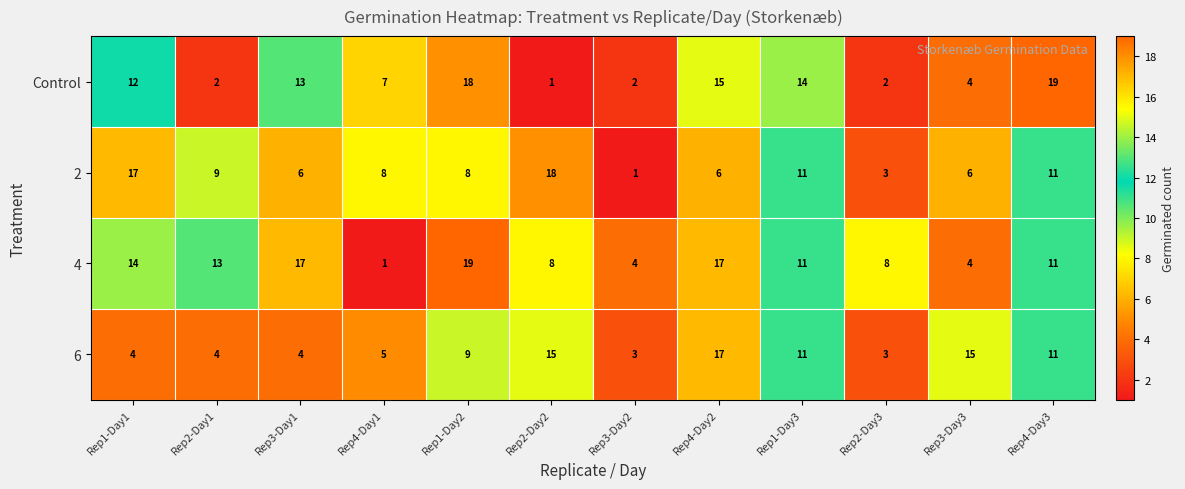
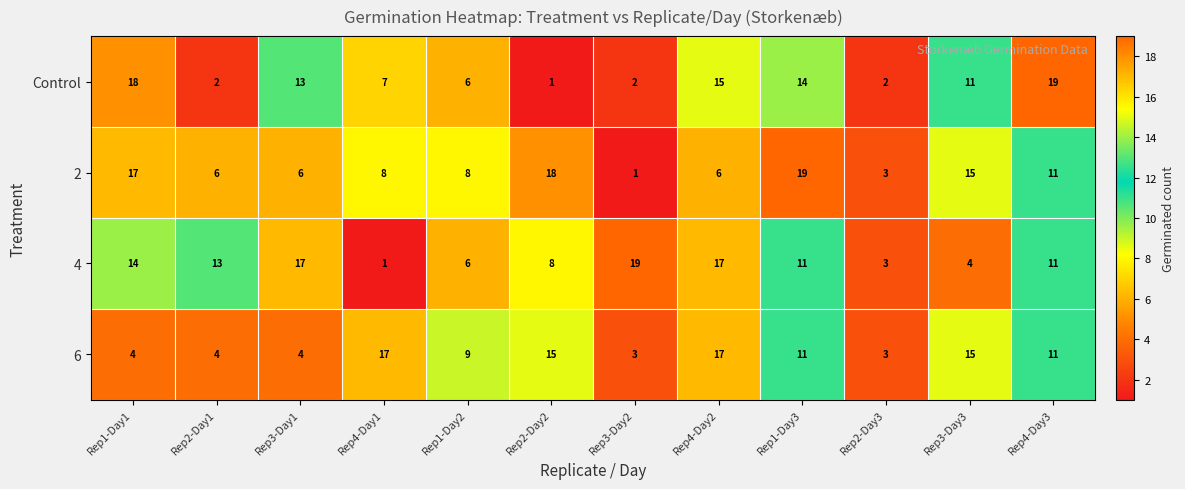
  {
    "Control": {
-     "Rep1-Day1": 12,
+     "Rep1-Day1": 18,
      "Rep2-Day1": 2,
      "Rep3-Day1": 13,
      "Rep4-Day1": 7,
-     "Rep1-Day2": 18,
+     "Rep1-Day2": 6,
      "Rep2-Day2": 1,
      "Rep3-Day2": 2,
      "Rep4-Day2": 15,
      "Rep1-Day3": 14,
      "Rep2-Day3": 2,
-     "Rep3-Day3": 4,
+     "Rep3-Day3": 11,
      "Rep4-Day3": 19
    },
    "2": {
      "Rep1-Day1": 17,
-     "Rep2-Day1": 9,
+     "Rep2-Day1": 6,
      "Rep3-Day1": 6,
      "Rep4-Day1": 8,
      "Rep1-Day2": 8,
      "Rep2-Day2": 18,
      "Rep3-Day2": 1,
      "Rep4-Day2": 6,
-     "Rep1-Day3": 11,
+     "Rep1-Day3": 19,
      "Rep2-Day3": 3,
-     "Rep3-Day3": 6,
+     "Rep3-Day3": 15,
      "Rep4-Day3": 11
    },
    "4": {
      "Rep1-Day1": 14,
      "Rep2-Day1": 13,
      "Rep3-Day1": 17,
      "Rep4-Day1": 1,
-     "Rep1-Day2": 19,
+     "Rep1-Day2": 6,
      "Rep2-Day2": 8,
-     "Rep3-Day2": 4,
+     "Rep3-Day2": 19,
      "Rep4-Day2": 17,
      "Rep1-Day3": 11,
-     "Rep2-Day3": 8,
+     "Rep2-Day3": 3,
      "Rep3-Day3": 4,
      "Rep4-Day3": 11
    },
    "6": {
      "Rep1-Day1": 4,
      "Rep2-Day1": 4,
      "Rep3-Day1": 4,
-     "Rep4-Day1": 5,
+     "Rep4-Day1": 17,
      "Rep1-Day2": 9,
      "Rep2-Day2": 15,
      "Rep3-Day2": 3,
      "Rep4-Day2": 17,
      "Rep1-Day3": 11,
      "Rep2-Day3": 3,
      "Rep3-Day3": 15,
      "Rep4-Day3": 11
    }
  }
